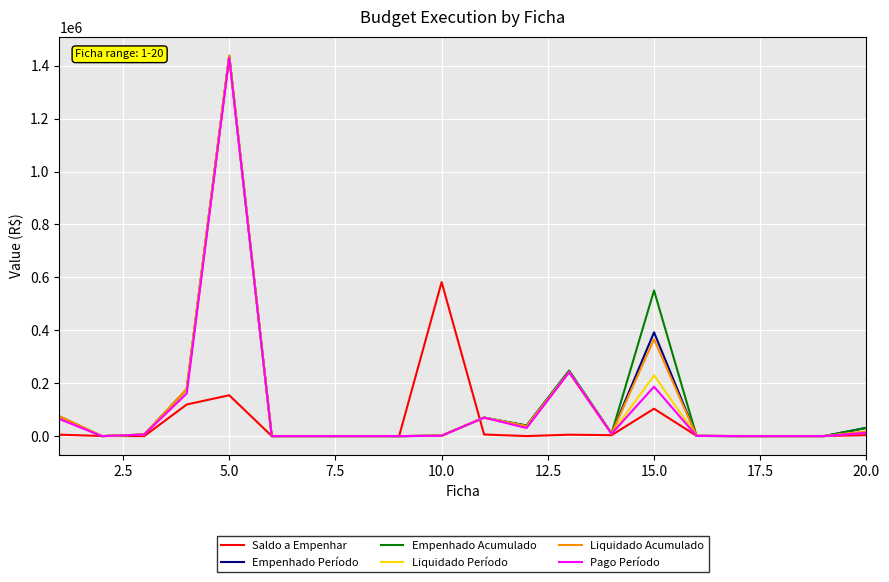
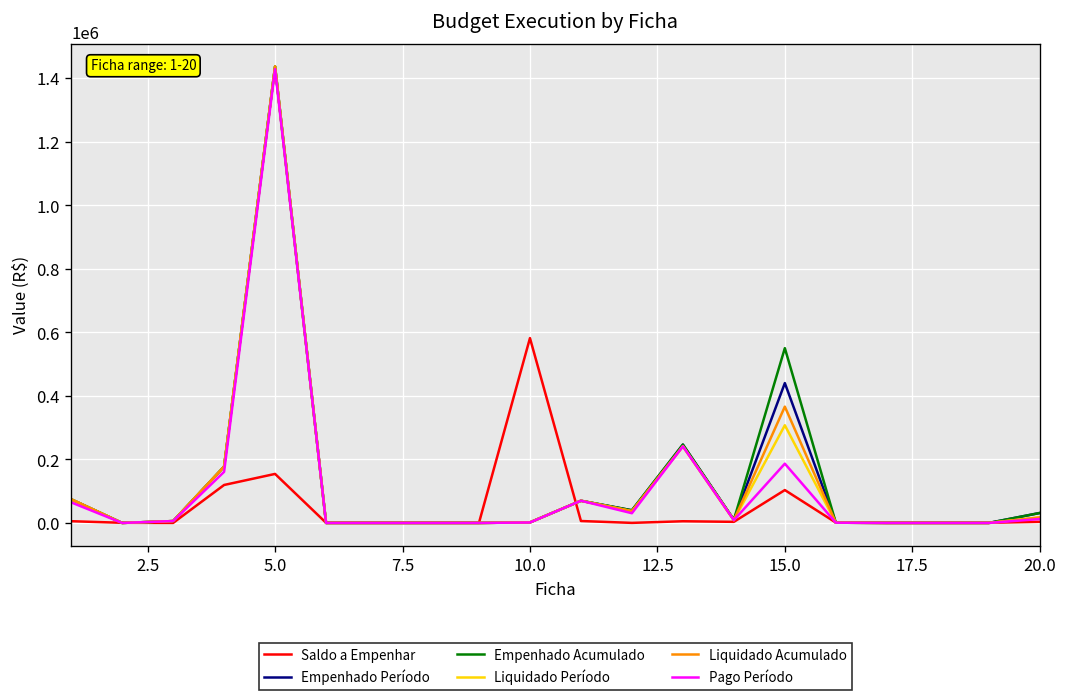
  {
    "Saldo a Empenhar": {
      "5.0": 150000,
      "10.0": 580000,
      "15.0": 100000
    },
    "Empenhado Período": {
-     "15.0": 390000
+     "15.0": 440000
    },
    "Empenhado Acumulado": {
      "15.0": 550000
    },
    "Liquidado Período": {
-     "15.0": 230000
+     "15.0": 310000
    },
    "Liquidado Acumulado": {
      "15.0": 370000
    },
    "Pago Período": {
      "15.0": 190000
    }
  }
